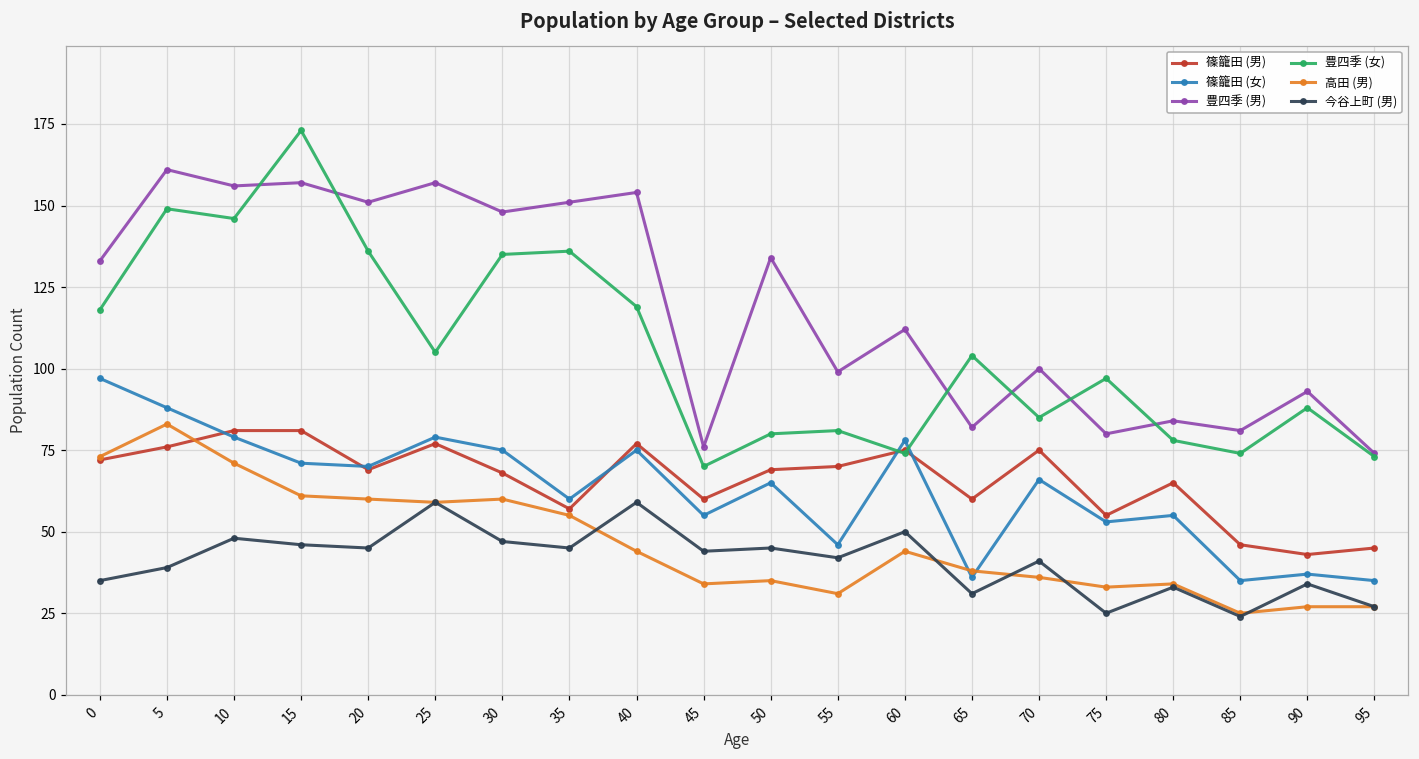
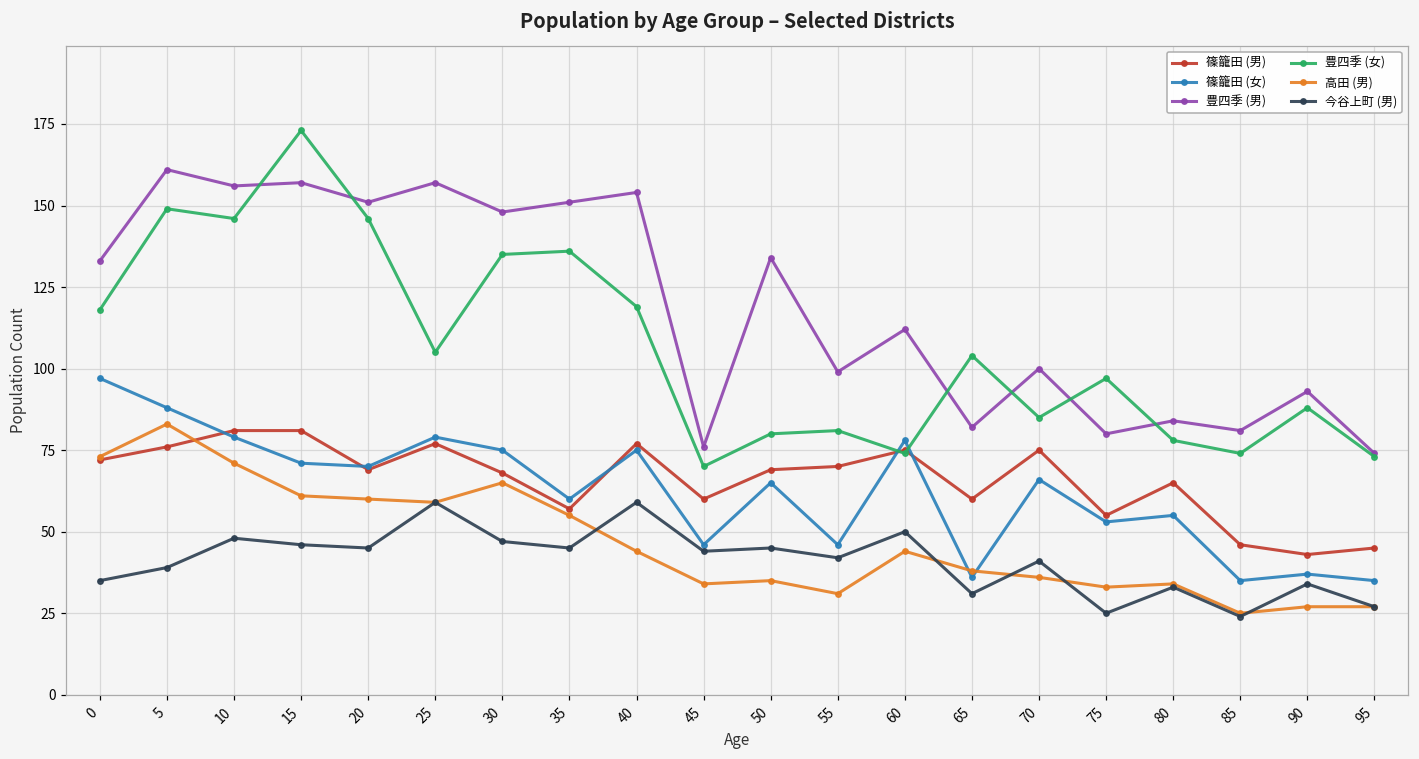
  {
    "篠籠田 (男)": {
      "0": 72,
      "5": 76,
      "10": 81,
      "15": 81,
      "20": 69,
      "25": 77,
      "30": 68,
      "35": 57,
      "40": 77,
      "45": 60,
      "50": 69,
      "55": 70,
      "60": 75,
      "65": 60,
      "70": 75,
      "75": 55,
      "80": 65,
      "85": 46,
      "90": 43,
      "95": 45
    },
    "篠籠田 (女)": {
      "0": 97,
      "5": 88,
      "10": 79,
      "15": 71,
      "20": 70,
      "25": 79,
      "30": 75,
      "35": 60,
      "40": 75,
-     "45": 55,
+     "45": 46,
      "50": 65,
      "55": 46,
      "60": 78,
      "65": 36,
      "70": 66,
      "75": 53,
      "80": 55,
      "85": 35,
      "90": 37,
      "95": 35
    },
    "豊四季 (男)": {
      "0": 133,
      "5": 161,
      "10": 156,
      "15": 157,
      "20": 151,
      "25": 157,
      "30": 148,
      "35": 151,
      "40": 154,
      "45": 76,
      "50": 134,
      "55": 99,
      "60": 112,
      "65": 82,
      "70": 100,
      "75": 80,
      "80": 84,
      "85": 81,
      "90": 93,
      "95": 74
    },
    "豊四季 (女)": {
      "0": 118,
      "5": 149,
      "10": 146,
      "15": 173,
-     "20": 136,
+     "20": 146,
      "25": 105,
      "30": 135,
      "35": 136,
      "40": 119,
      "45": 70,
      "50": 80,
      "55": 81,
      "60": 74,
      "65": 104,
      "70": 85,
      "75": 97,
      "80": 78,
      "85": 74,
      "90": 88,
      "95": 73
    },
    "高田 (男)": {
      "0": 73,
      "5": 83,
      "10": 71,
      "15": 61,
      "20": 60,
-     "30": 60,
+     "30": 65,
      "35": 55,
      "40": 44,
      "45": 34,
      "50": 35,
      "55": 31,
      "60": 44,
      "65": 38,
      "70": 36,
      "75": 33,
      "80": 34,
      "85": 25,
      "90": 27
    },
    "今谷上町 (男)": {
      "0": 35,
      "5": 39,
      "10": 48,
      "15": 46,
      "20": 45,
      "30": 47,
      "35": 45,
      "40": 59,
      "45": 44,
      "50": 45,
      "55": 42,
      "60": 50,
      "65": 31,
      "70": 41,
      "75": 25,
      "80": 33,
      "85": 24,
      "90": 34
    }
  }
